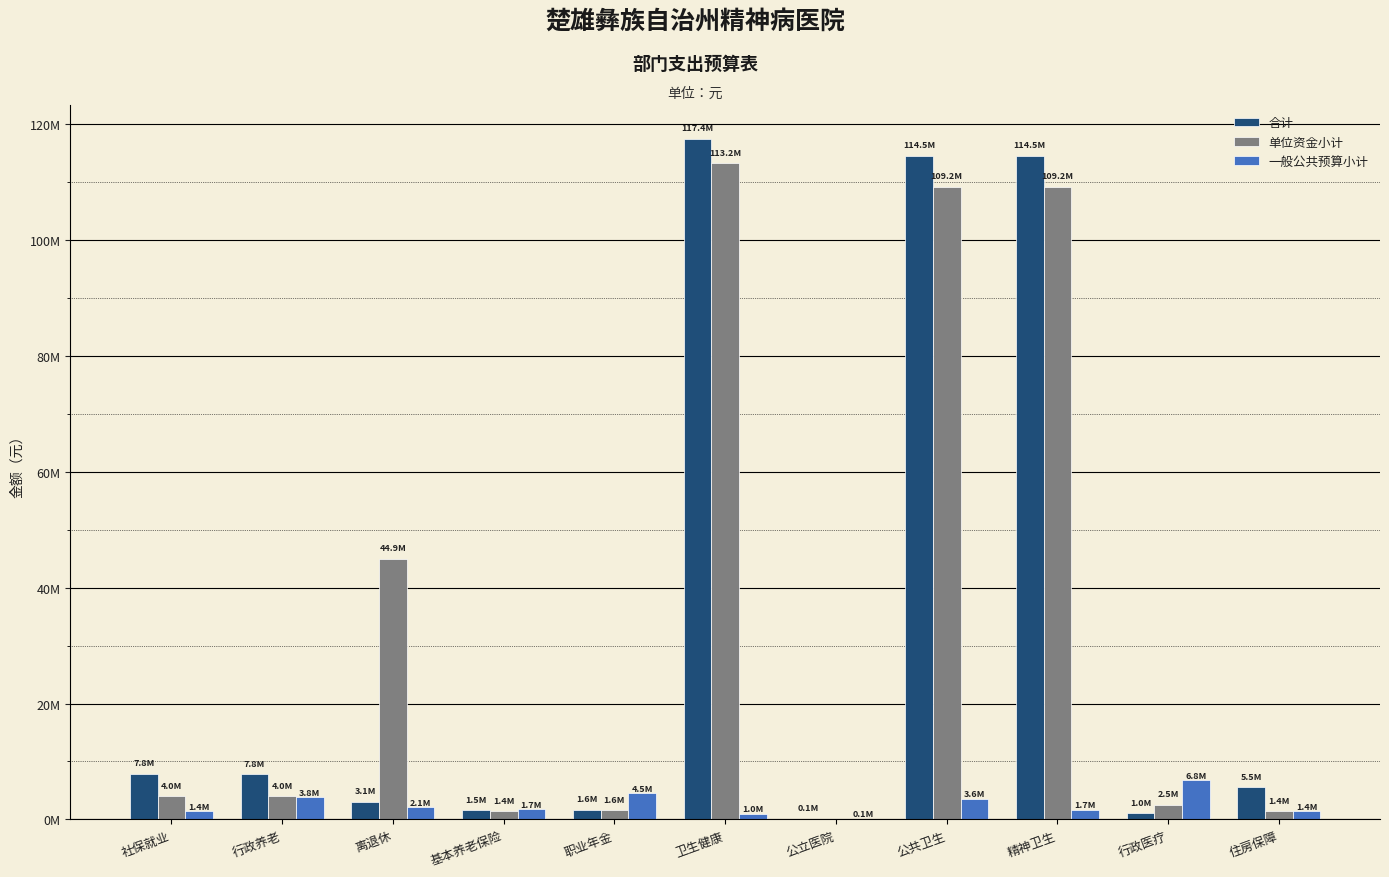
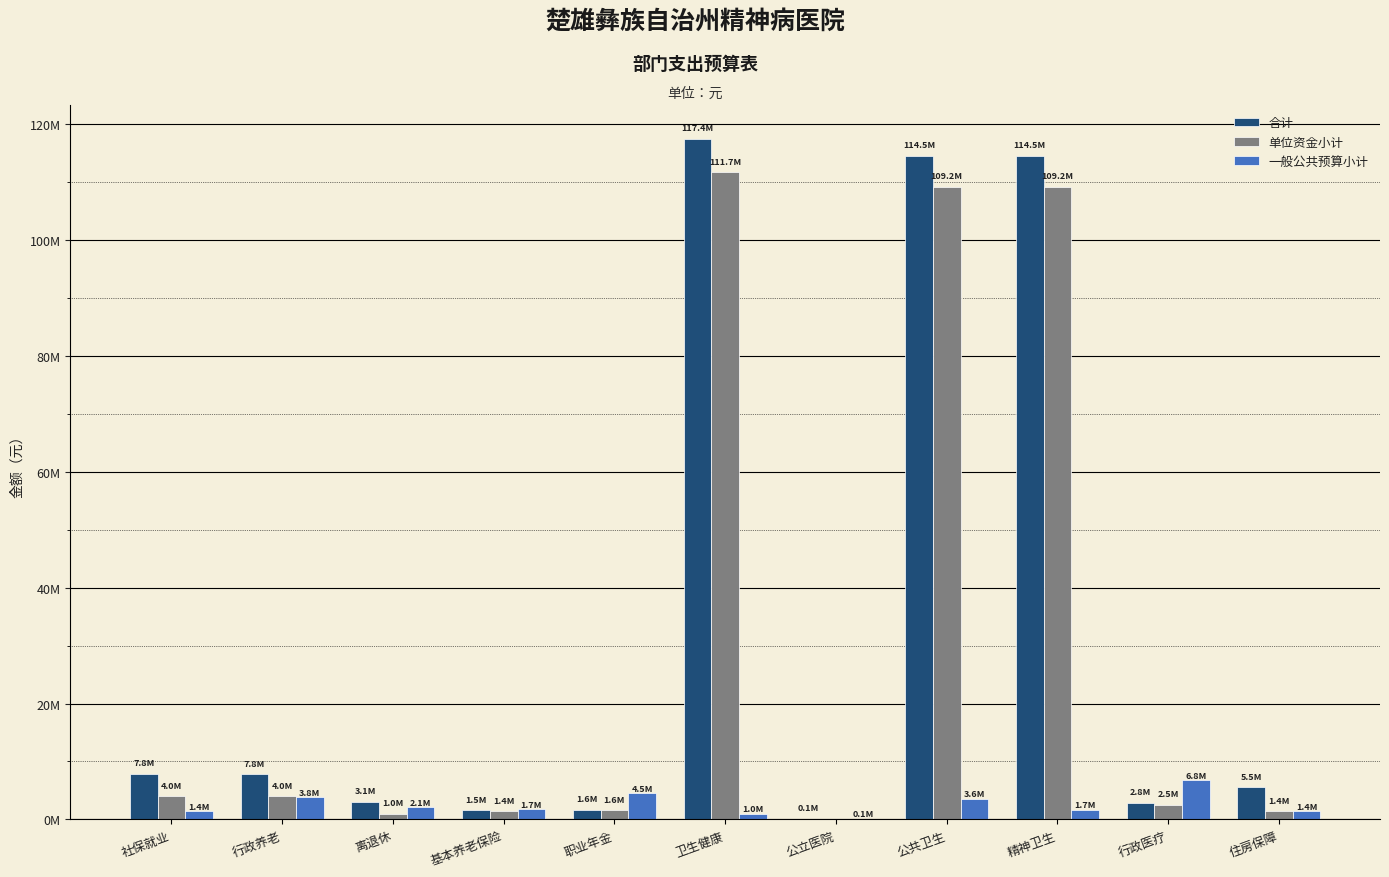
  {
    "合计": {
      "社保就业": "7.8M",
      "行政养老": "7.8M",
      "离退休": "3.1M",
      "基本养老保险": "1.5M",
      "职业年金": "1.6M",
      "卫生健康": "117.4M",
      "公立医院": "0.1M",
      "公共卫生": "114.5M",
      "精神卫生": "114.5M",
-     "行政医疗": "1.0M",
+     "行政医疗": "2.8M",
      "住房保障": "5.5M"
    },
    "单位资金小计": {
      "社保就业": "4.0M",
      "行政养老": "4.0M",
-     "离退休": "44.9M",
+     "离退休": "1.0M",
      "基本养老保险": "1.4M",
      "职业年金": "1.6M",
-     "卫生健康": "113.2M",
+     "卫生健康": "111.7M",
      "公共卫生": "109.2M",
      "精神卫生": "109.2M",
      "行政医疗": "2.5M",
      "住房保障": "1.4M"
    },
    "一般公共预算小计": {
      "社保就业": "1.4M",
      "行政养老": "3.8M",
      "离退休": "2.1M",
      "基本养老保险": "1.7M",
      "职业年金": "4.5M",
      "卫生健康": "1.0M",
      "公立医院": "0.1M",
      "公共卫生": "3.6M",
      "精神卫生": "1.7M",
      "行政医疗": "6.8M",
      "住房保障": "1.4M"
    }
  }
